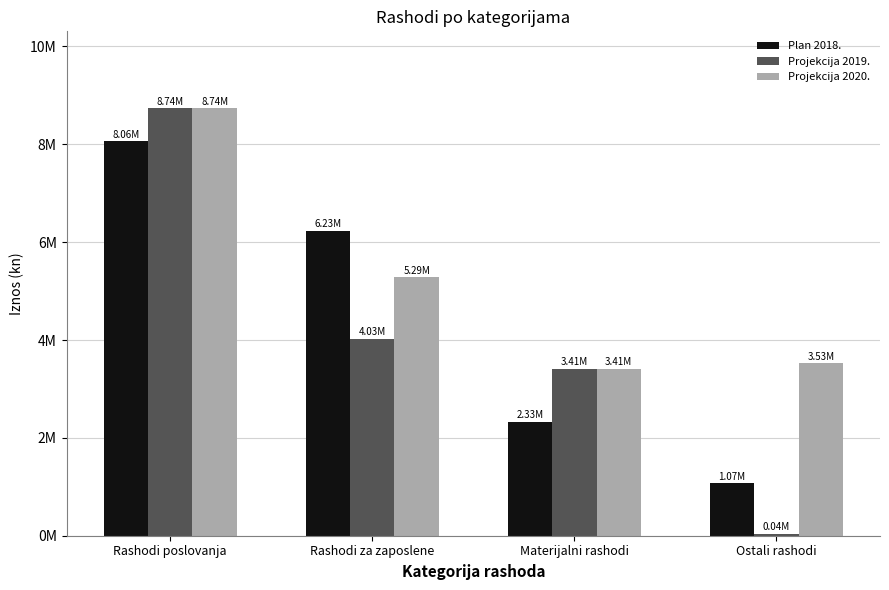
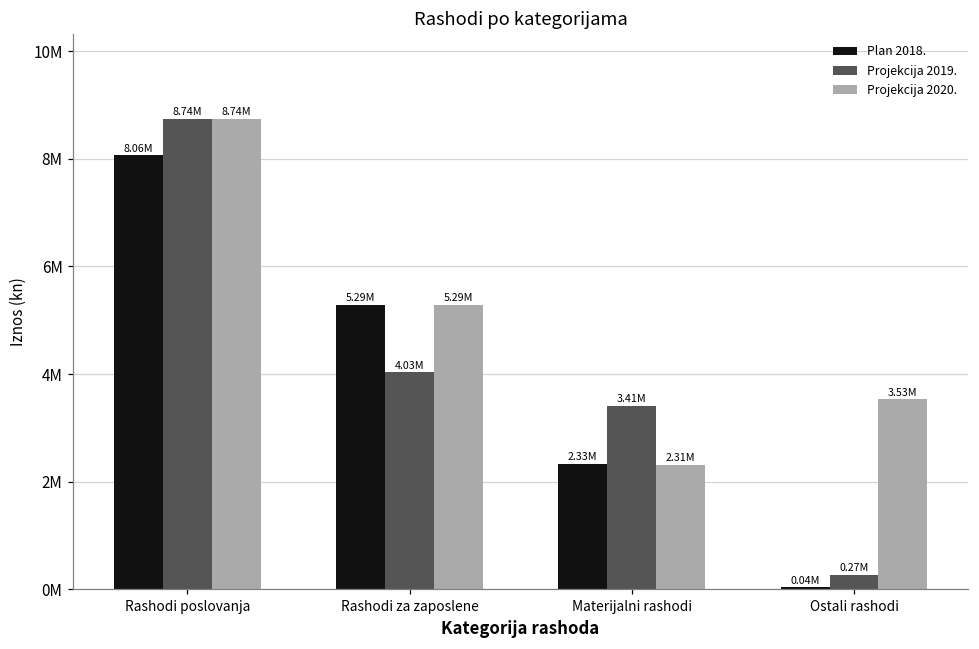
  {
    "Plan 2018.": {
      "Rashodi poslovanja": "8.06M",
-     "Rashodi za zaposlene": "6.23M",
+     "Rashodi za zaposlene": "5.29M",
      "Materijalni rashodi": "2.33M",
-     "Ostali rashodi": "1.07M"
+     "Ostali rashodi": "0.04M"
    },
    "Projekcija 2019.": {
      "Rashodi poslovanja": "8.74M",
      "Rashodi za zaposlene": "4.03M",
      "Materijalni rashodi": "3.41M",
-     "Ostali rashodi": "0.04M"
+     "Ostali rashodi": "0.27M"
    },
    "Projekcija 2020.": {
      "Rashodi poslovanja": "8.74M",
      "Rashodi za zaposlene": "5.29M",
-     "Materijalni rashodi": "3.41M",
+     "Materijalni rashodi": "2.31M",
      "Ostali rashodi": "3.53M"
    }
  }
